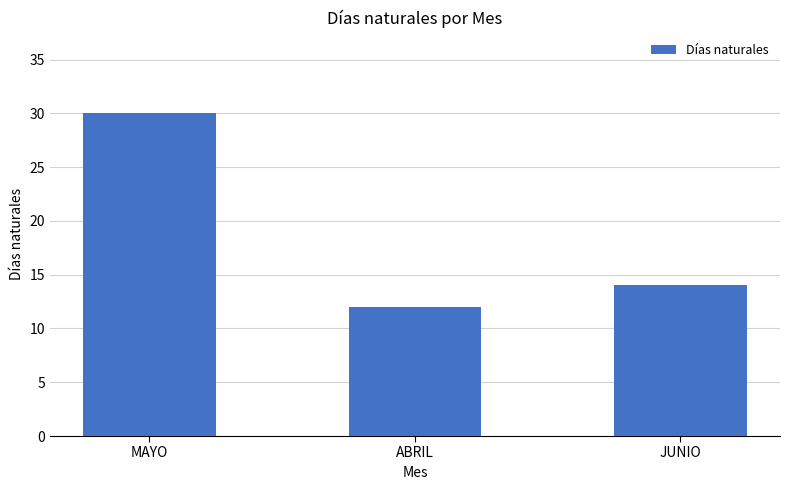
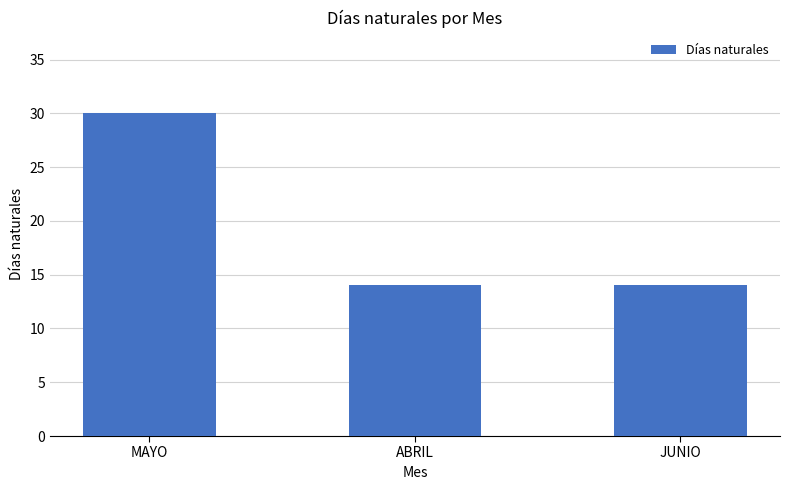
  {
    "MAYO": 30,
-   "ABRIL": 12,
+   "ABRIL": 14,
    "JUNIO": 14
  }
